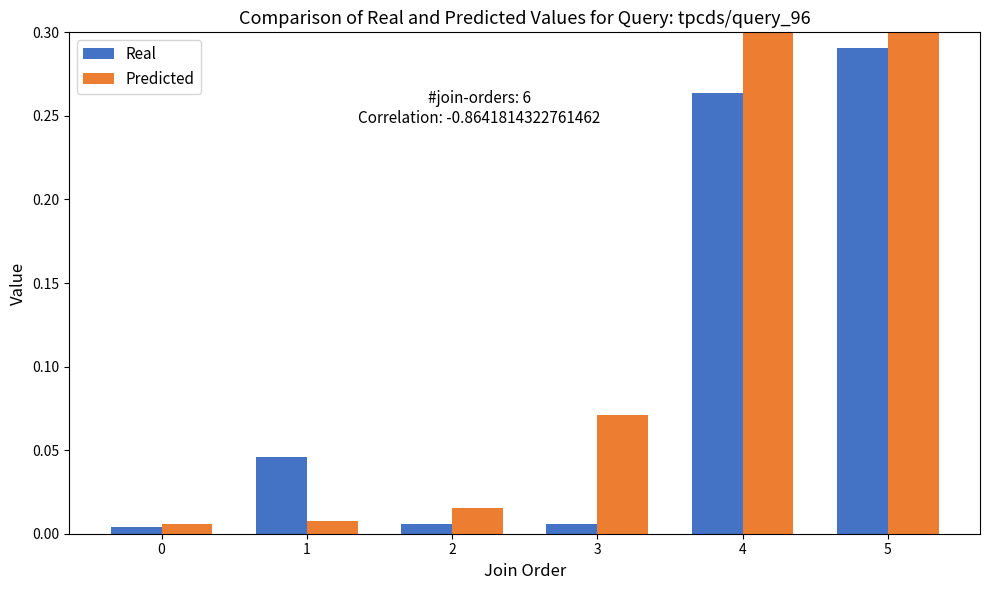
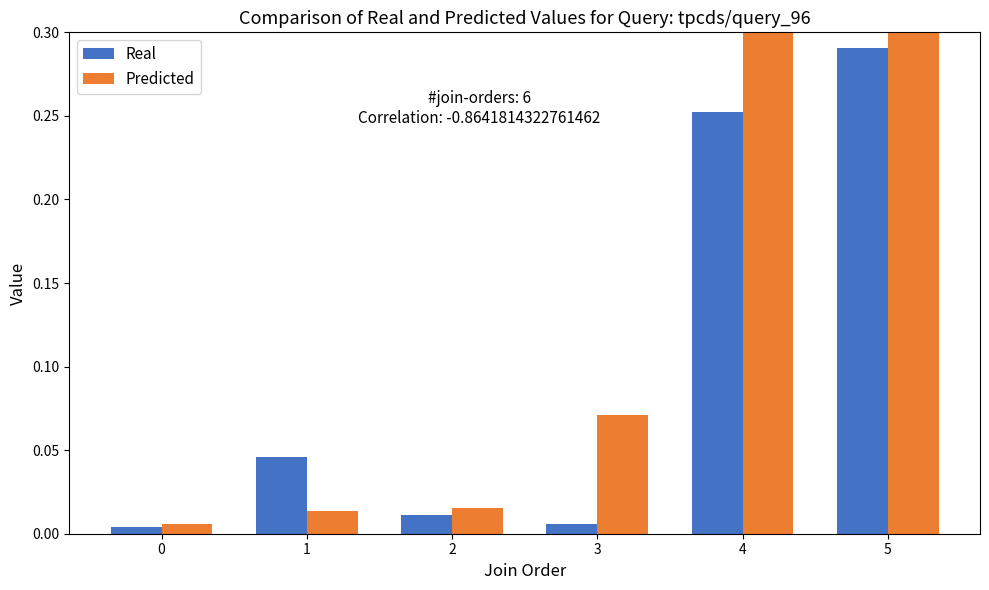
  {
    "Real": {
      "0": 0.004,
      "1": 0.046,
-     "2": 0.006,
+     "2": 0.011,
      "3": 0.006,
-     "4": 0.264,
+     "4": 0.252,
      "5": 0.291
    },
    "Predicted": {
      "0": 0.006,
-     "1": 0.008,
+     "1": 0.013,
      "2": 0.015,
      "3": 0.071
    }
  }
